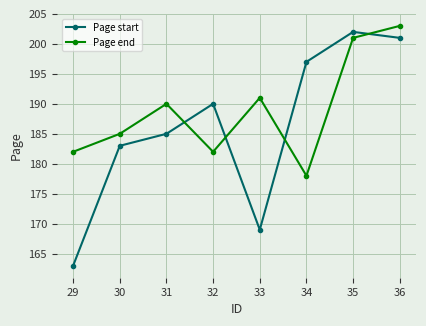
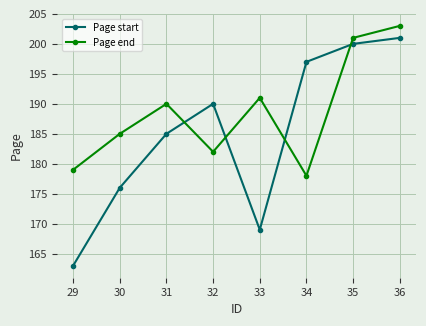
  {
    "Page start": {
      "29": 163,
-     "30": 183,
+     "30": 176,
      "31": 185,
      "32": 190,
      "33": 169,
      "34": 197,
-     "35": 202,
+     "35": 200,
      "36": 201
    },
    "Page end": {
-     "29": 182,
+     "29": 179,
      "30": 185,
      "31": 190,
      "32": 182,
      "33": 191,
      "34": 178,
      "35": 201,
      "36": 203
    }
  }
